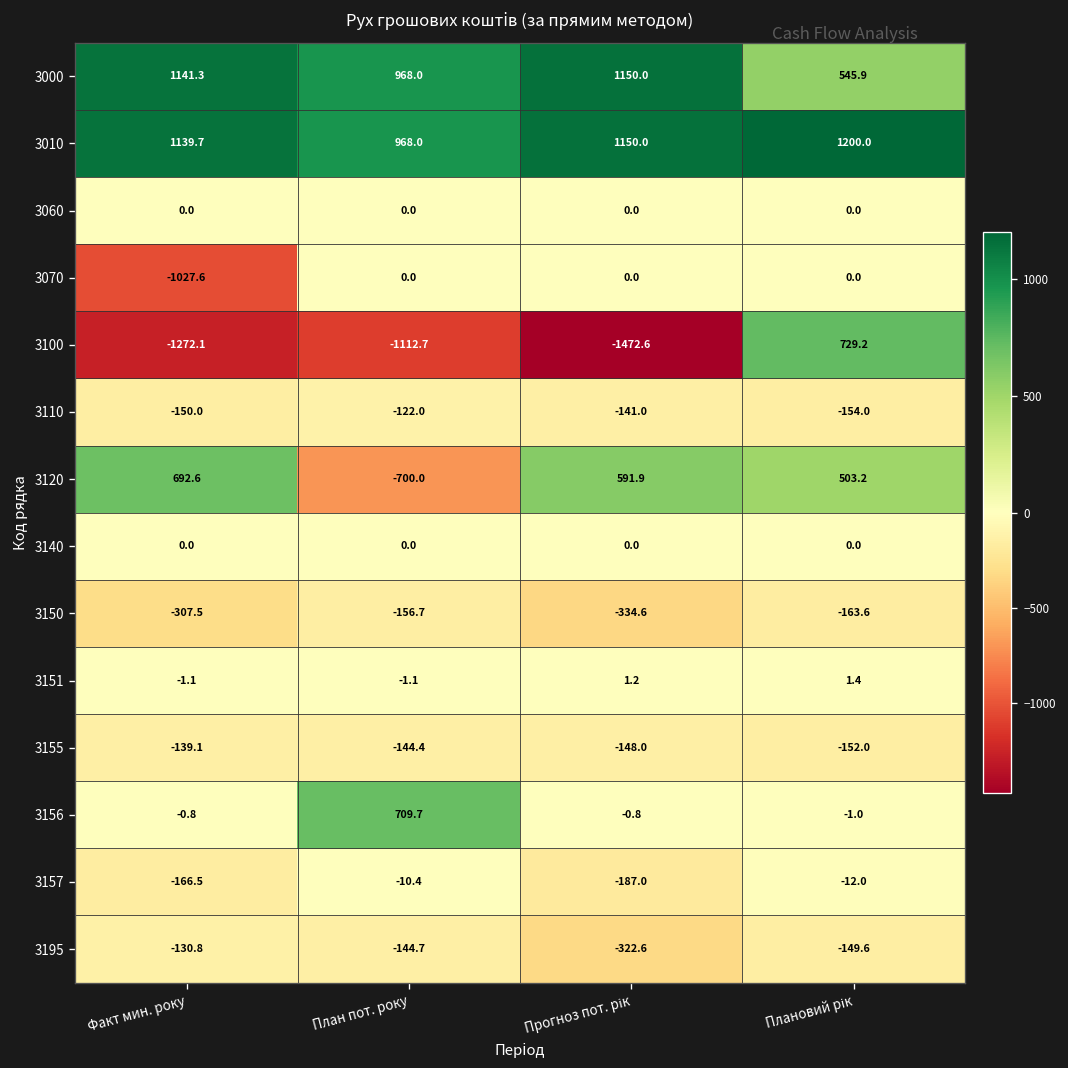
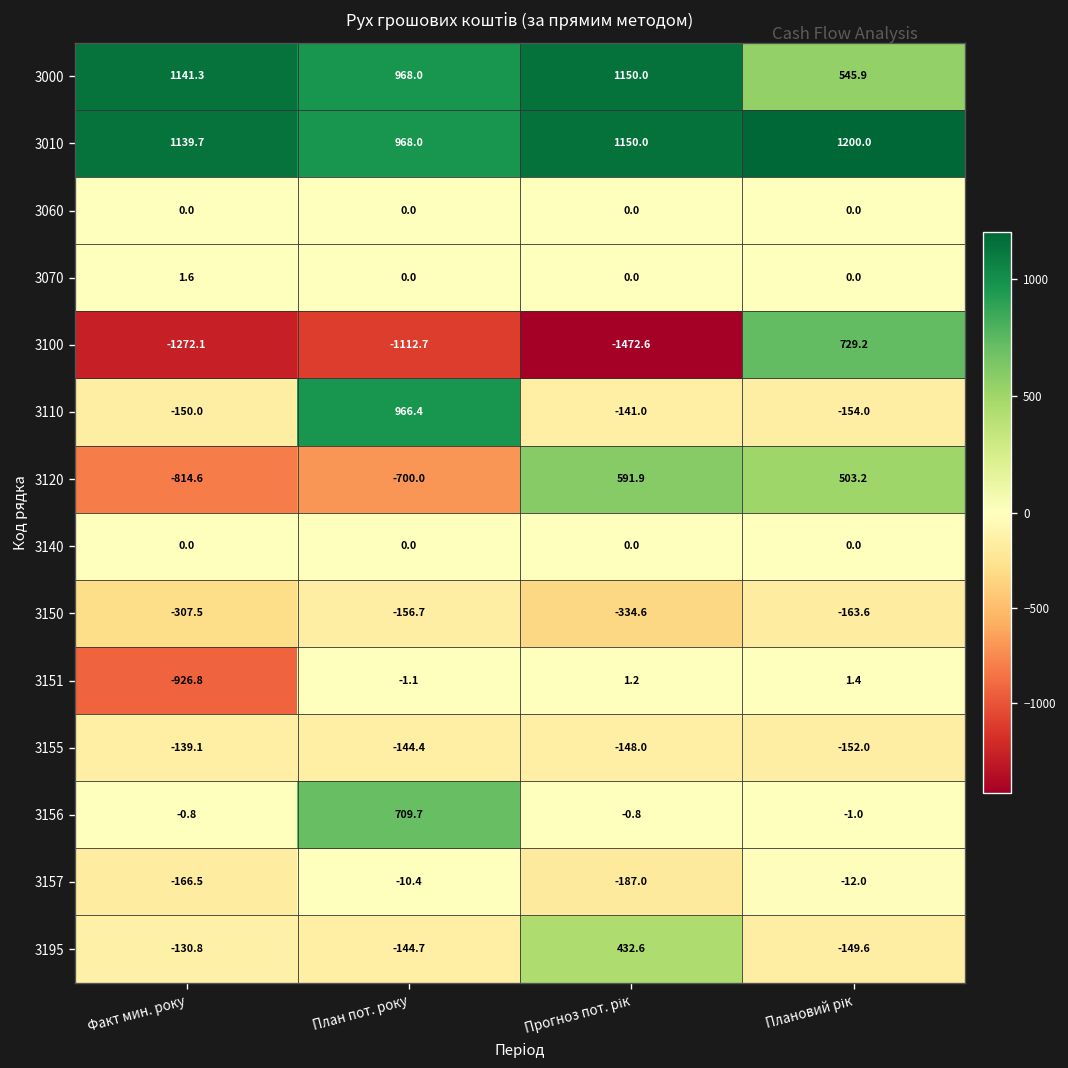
  {
    "3000": {
      "Факт мин. року": 1141.3,
      "План пот. року": 968.0,
      "Прогноз пот. рік": 1150.0,
      "Плановий рік": 545.9
    },
    "3010": {
      "Факт мин. року": 1139.7,
      "План пот. року": 968.0,
      "Прогноз пот. рік": 1150.0,
      "Плановий рік": 1200.0
    },
    "3060": {
      "Факт мин. року": 0.0,
      "План пот. року": 0.0,
      "Прогноз пот. рік": 0.0,
      "Плановий рік": 0.0
    },
    "3070": {
-     "Факт мин. року": -1027.6,
+     "Факт мин. року": 1.6,
      "План пот. року": 0.0,
      "Прогноз пот. рік": 0.0,
      "Плановий рік": 0.0
    },
    "3100": {
      "Факт мин. року": -1272.1,
      "План пот. року": -1112.7,
      "Прогноз пот. рік": -1472.6,
      "Плановий рік": 729.2
    },
    "3110": {
      "Факт мин. року": -150.0,
-     "План пот. року": -122.0,
+     "План пот. року": 966.4,
      "Прогноз пот. рік": -141.0,
      "Плановий рік": -154.0
    },
    "3120": {
-     "Факт мин. року": 692.6,
+     "Факт мин. року": -814.6,
      "План пот. року": -700.0,
      "Прогноз пот. рік": 591.9,
      "Плановий рік": 503.2
    },
    "3140": {
      "Факт мин. року": 0.0,
      "План пот. року": 0.0,
      "Прогноз пот. рік": 0.0,
      "Плановий рік": 0.0
    },
    "3150": {
      "Факт мин. року": -307.5,
      "План пот. року": -156.7,
      "Прогноз пот. рік": -334.6,
      "Плановий рік": -163.6
    },
    "3151": {
-     "Факт мин. року": -1.1,
+     "Факт мин. року": -926.8,
      "План пот. року": -1.1,
      "Прогноз пот. рік": 1.2,
      "Плановий рік": 1.4
    },
    "3155": {
      "Факт мин. року": -139.1,
      "План пот. року": -144.4,
      "Прогноз пот. рік": -148.0,
      "Плановий рік": -152.0
    },
    "3156": {
      "Факт мин. року": -0.8,
      "План пот. року": 709.7,
      "Прогноз пот. рік": -0.8,
      "Плановий рік": -1.0
    },
    "3157": {
      "Факт мин. року": -166.5,
      "План пот. року": -10.4,
      "Прогноз пот. рік": -187.0,
      "Плановий рік": -12.0
    },
    "3195": {
      "Факт мин. року": -130.8,
      "План пот. року": -144.7,
-     "Прогноз пот. рік": -322.6,
+     "Прогноз пот. рік": 432.6,
      "Плановий рік": -149.6
    }
  }
